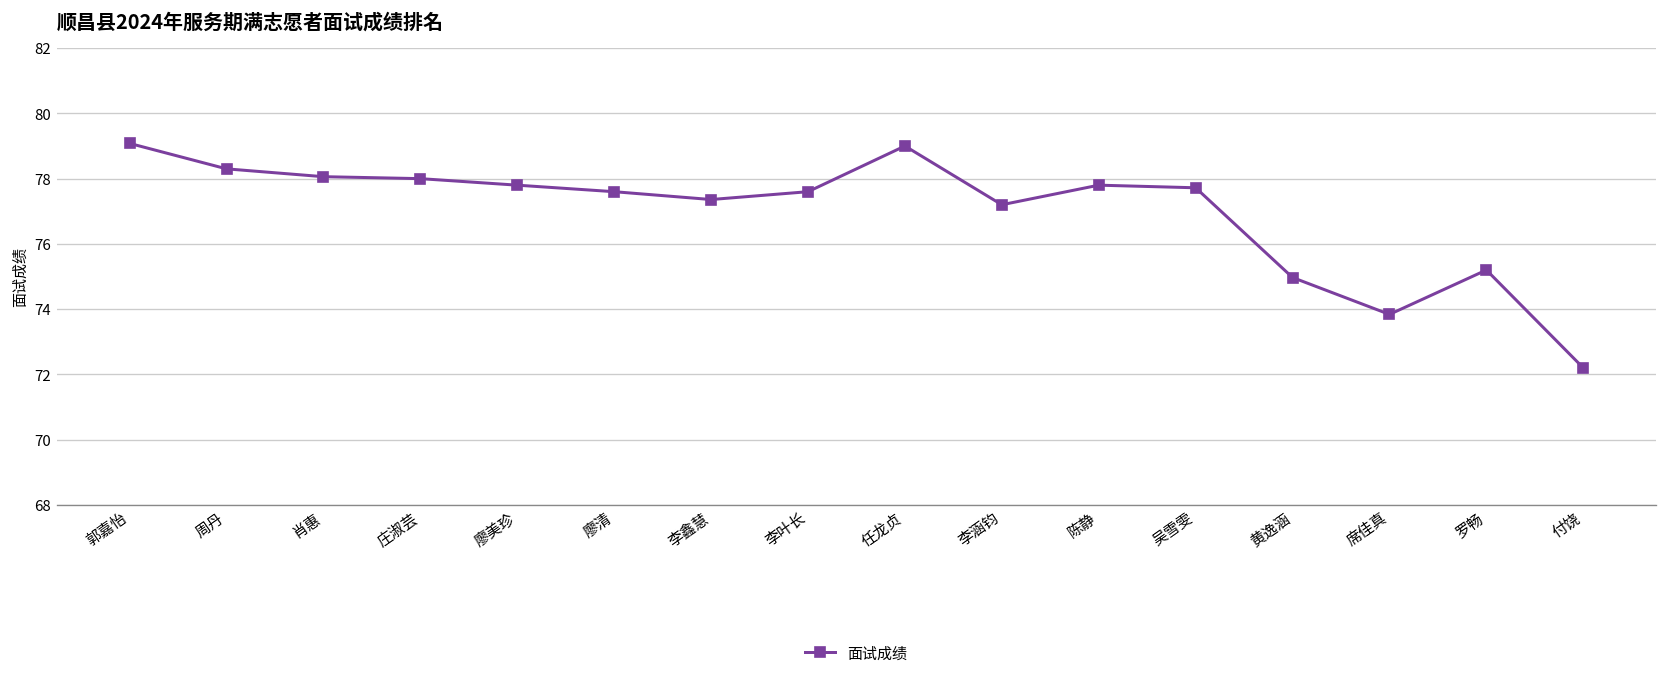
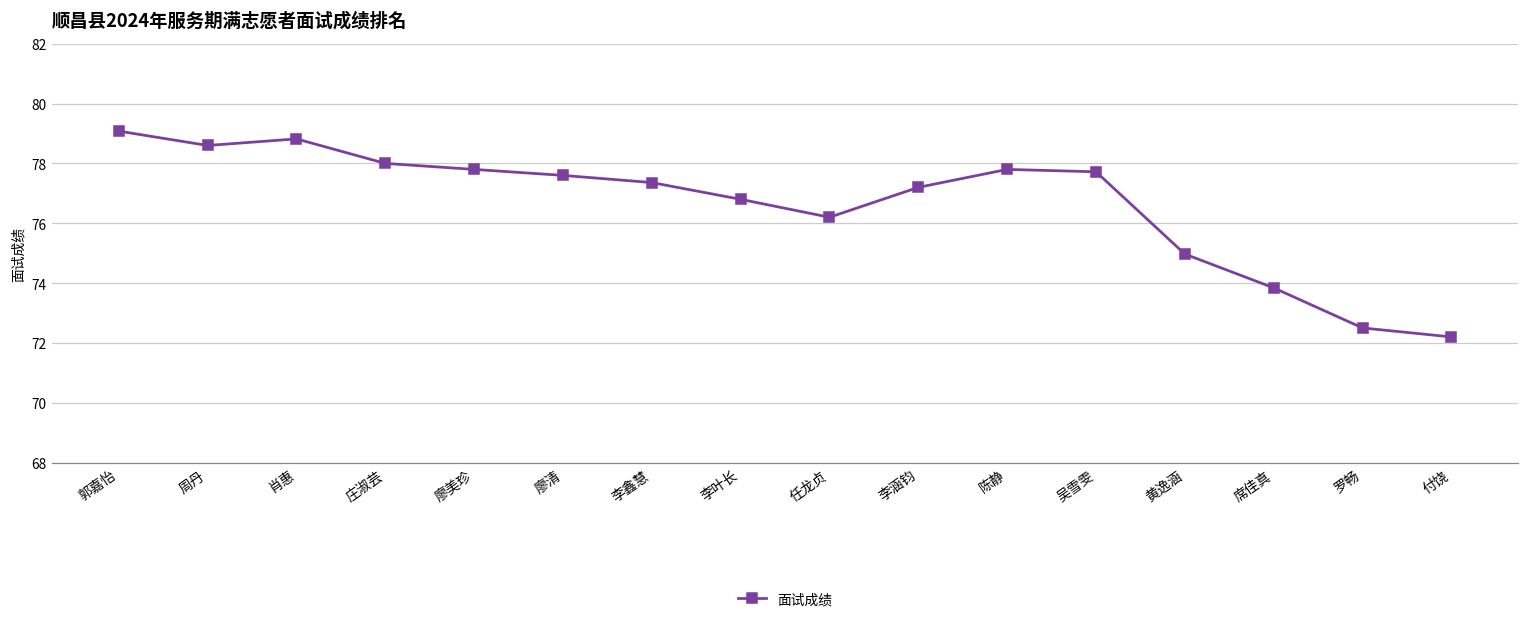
  {
    "郭嘉怡": 79.1,
-   "周丹": 78.3,
-   "肖惠": 78.1,
+   "周丹": 78.6,
+   "肖惠": 78.8,
    "庄淑芸": 78.0,
    "廖美珍": 77.8,
    "廖清": 77.6,
    "李鑫慧": 77.4,
-   "李叶长": 77.6,
-   "任龙贞": 79.0,
+   "李叶长": 76.8,
+   "任龙贞": 76.2,
    "李涵钧": 77.2,
    "陈静": 77.8,
    "吴雪雯": 77.7,
    "黄逸涵": 75.0,
    "席佳真": 73.8,
-   "罗畅": 75.2,
+   "罗畅": 72.5,
    "付饶": 72.2
  }
